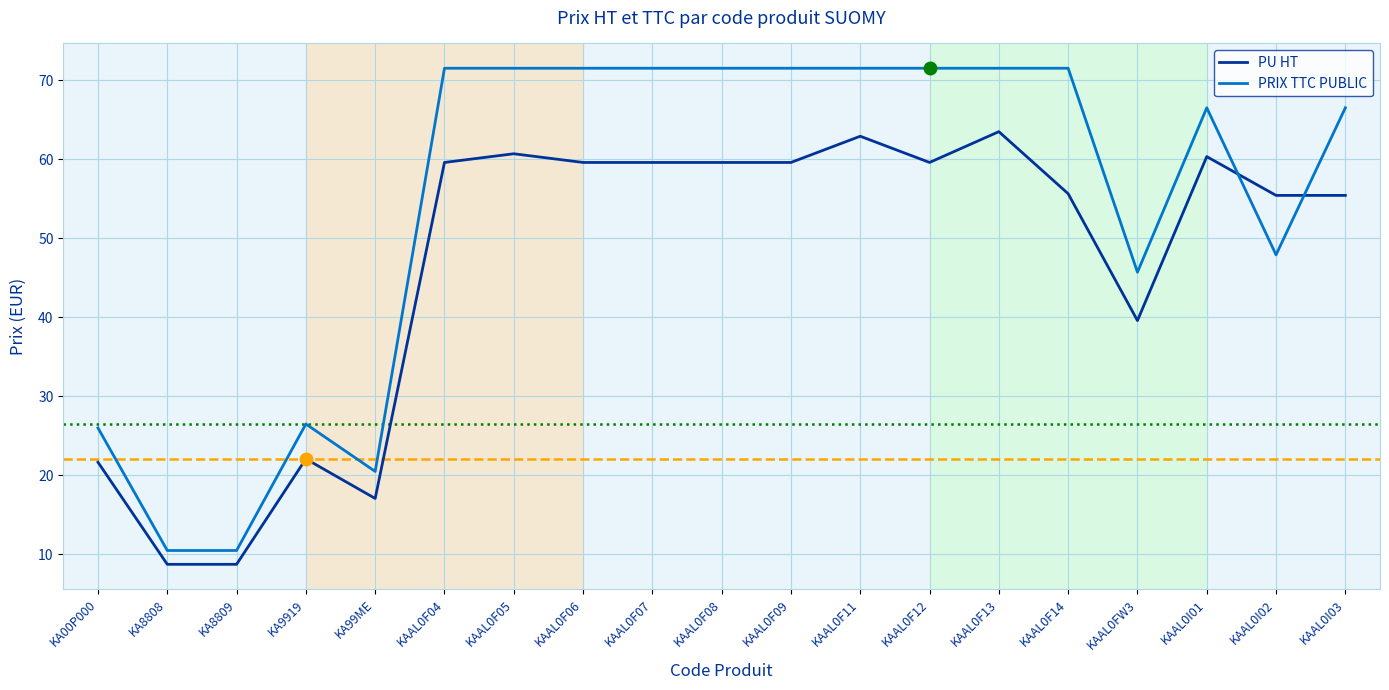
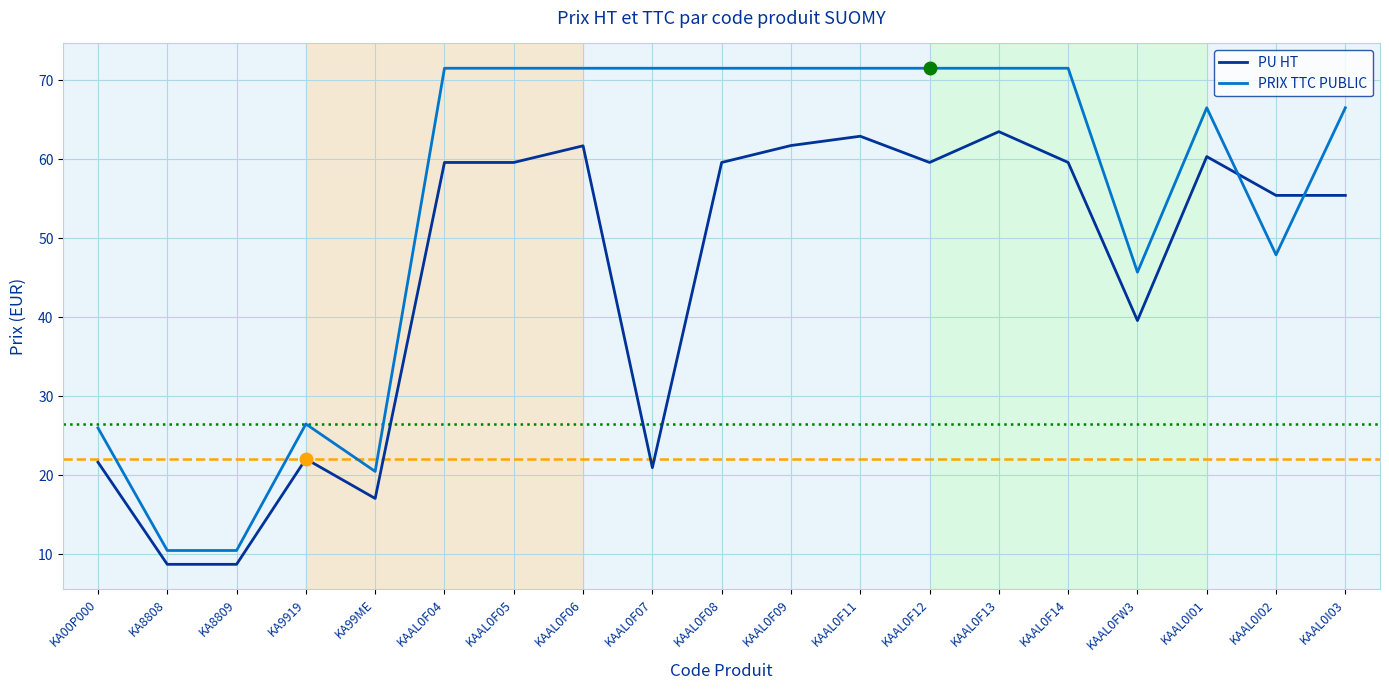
  {
    "PU HT": {
      "KA00P000": 22,
      "KA8808": 9,
      "KA8809": 9,
      "KA99ME": 17,
      "KAAL0F04": 60,
-     "KAAL0F05": 61,
-     "KAAL0F06": 60,
-     "KAAL0F07": 60,
+     "KAAL0F05": 60,
+     "KAAL0F06": 62,
+     "KAAL0F07": 21,
      "KAAL0F08": 60,
-     "KAAL0F09": 60,
+     "KAAL0F09": 62,
      "KAAL0F11": 63,
      "KAAL0F12": 60,
      "KAAL0F13": 63,
-     "KAAL0F14": 56,
+     "KAAL0F14": 60,
      "KAAL0FW3": 40,
      "KAAL0I01": 60,
      "KAAL0I02": 55,
      "KAAL0I03": 55
    },
    "PRIX TTC PUBLIC": {
      "KA00P000": 26,
      "KA8808": 11,
      "KA8809": 11,
      "KA9919": 27,
      "KA99ME": 21,
      "KAAL0F04": 72,
      "KAAL0F05": 72,
      "KAAL0F06": 72,
      "KAAL0F07": 72,
      "KAAL0F08": 72,
      "KAAL0F09": 72,
      "KAAL0F11": 72,
      "KAAL0F13": 72,
      "KAAL0F14": 72,
      "KAAL0FW3": 46,
      "KAAL0I01": 67,
      "KAAL0I02": 48,
      "KAAL0I03": 67
    }
  }
